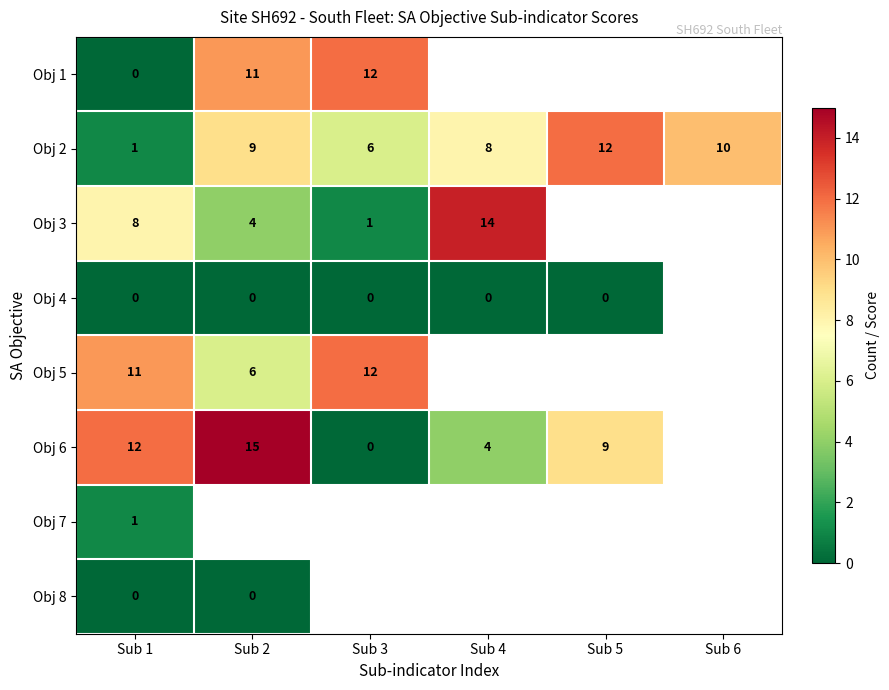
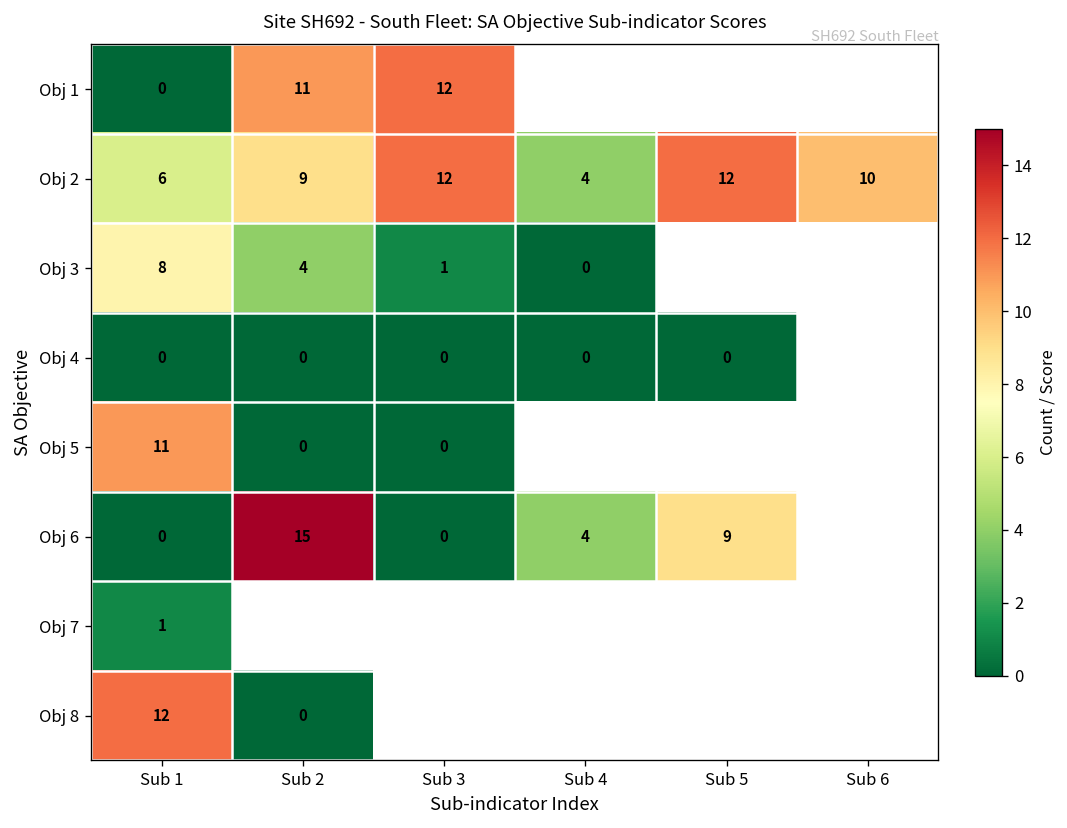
  {
    "Obj 1": {
      "Sub 1": 0,
      "Sub 2": 11,
      "Sub 3": 12
    },
    "Obj 2": {
-     "Sub 1": 1,
+     "Sub 1": 6,
      "Sub 2": 9,
-     "Sub 3": 6,
-     "Sub 4": 8,
+     "Sub 3": 12,
+     "Sub 4": 4,
      "Sub 5": 12,
      "Sub 6": 10
    },
    "Obj 3": {
      "Sub 1": 8,
      "Sub 2": 4,
      "Sub 3": 1,
-     "Sub 4": 14
+     "Sub 4": 0
    },
    "Obj 4": {
      "Sub 1": 0,
      "Sub 2": 0,
      "Sub 3": 0,
      "Sub 4": 0,
      "Sub 5": 0
    },
    "Obj 5": {
      "Sub 1": 11,
-     "Sub 2": 6,
-     "Sub 3": 12
+     "Sub 2": 0,
+     "Sub 3": 0
    },
    "Obj 6": {
-     "Sub 1": 12,
+     "Sub 1": 0,
      "Sub 2": 15,
      "Sub 3": 0,
      "Sub 4": 4,
      "Sub 5": 9
    },
    "Obj 7": {
      "Sub 1": 1
    },
    "Obj 8": {
-     "Sub 1": 0,
+     "Sub 1": 12,
      "Sub 2": 0
    }
  }
